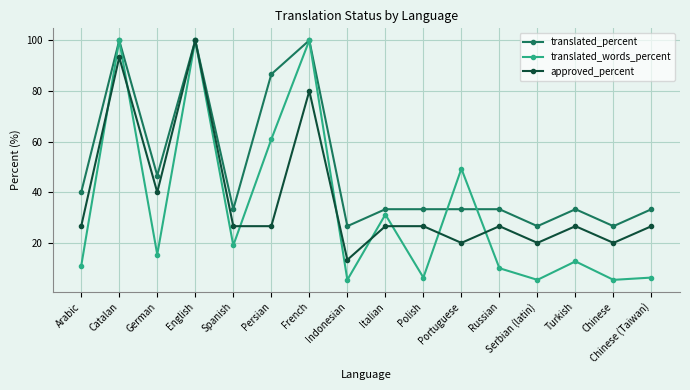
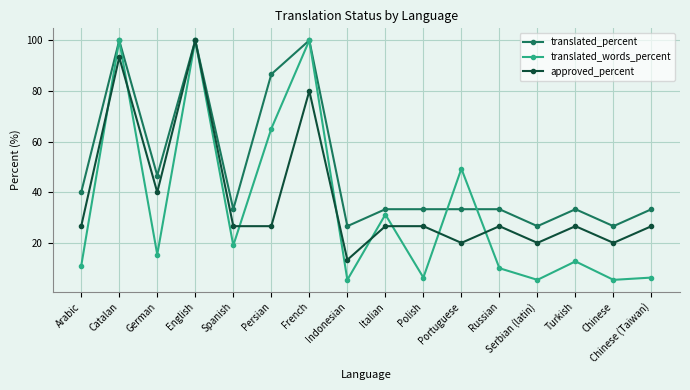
  {
    "translated_words_percent": {
      "Arabic": 11,
      "German": 15,
      "Spanish": 19,
-     "Persian": 61,
+     "Persian": 65,
      "Indonesian": 5,
      "Italian": 31,
      "Polish": 6,
      "Portuguese": 49,
      "Russian": 10,
      "Serbian (latin)": 5,
      "Turkish": 13,
      "Chinese": 5,
      "Chinese (Taiwan)": 6
    }
  }
